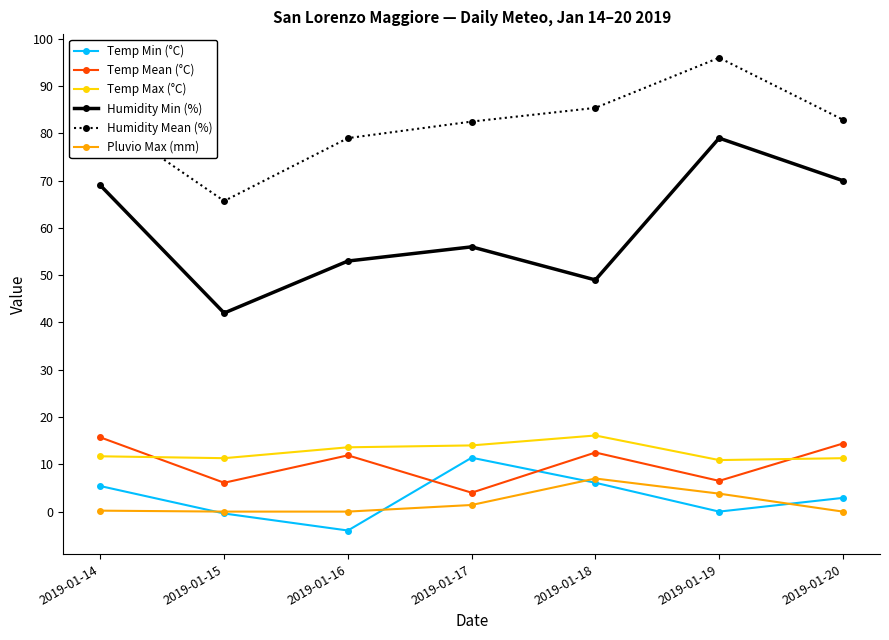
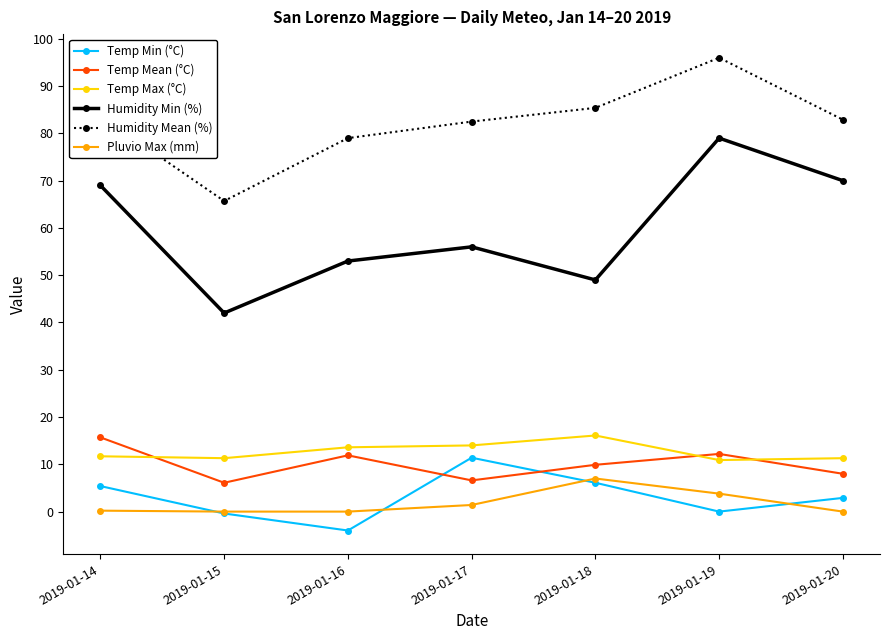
  {
    "Temp Min (°C)": {
      "2019-01-14": 5,
      "2019-01-16": -4,
      "2019-01-17": 11,
      "2019-01-18": 6,
      "2019-01-19": 0,
      "2019-01-20": 3
    },
    "Temp Mean (°C)": {
      "2019-01-14": 16,
      "2019-01-15": 6,
      "2019-01-16": 12,
-     "2019-01-17": 4,
-     "2019-01-18": 13,
-     "2019-01-19": 7,
-     "2019-01-20": 14
+     "2019-01-17": 7,
+     "2019-01-18": 10,
+     "2019-01-19": 12,
+     "2019-01-20": 8
    }
  }
